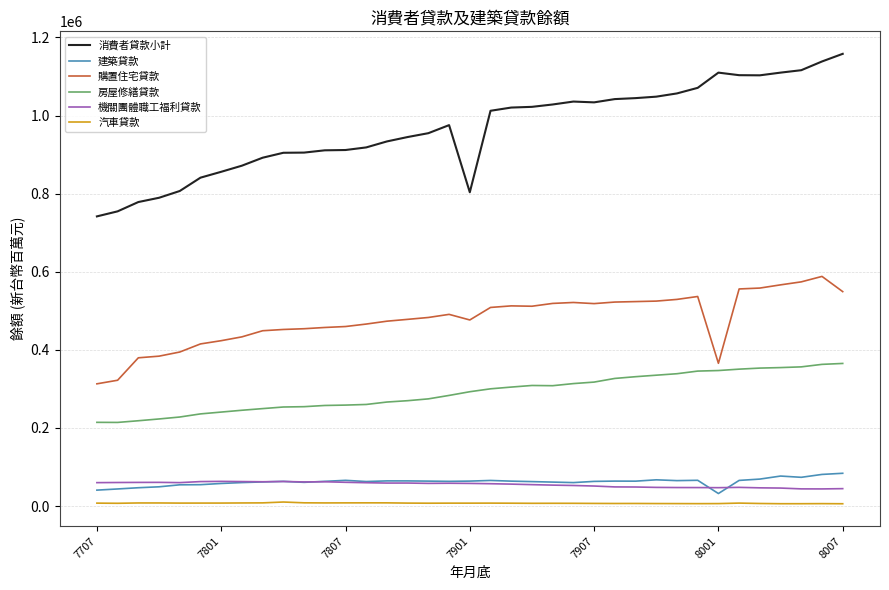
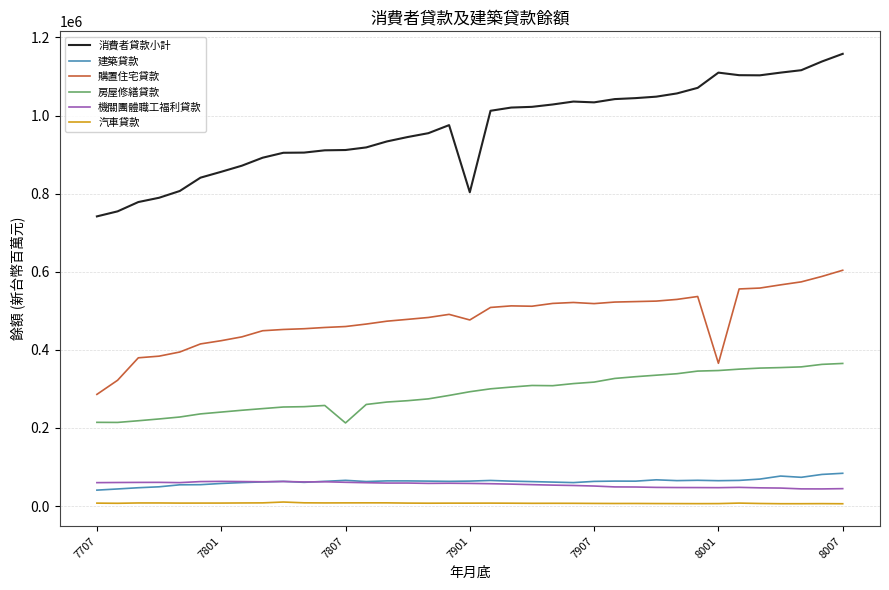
  {
    "消費者貸款小計": {
      "7707": 740000,
      "7801": 860000,
      "7807": 910000,
      "7901": 800000,
      "7907": 1030000,
      "8001": 1110000,
      "8007": 1160000
    },
    "建築貸款": {
      "7707": 40000,
      "7907": 60000,
-     "8001": 30000,
+     "8001": 70000,
      "8007": 80000
    },
    "購置住宅貸款": {
-     "7707": 310000,
+     "7707": 290000,
      "7801": 420000,
      "7807": 460000,
      "7901": 480000,
      "7907": 520000,
      "8001": 370000,
-     "8007": 550000
+     "8007": 600000
    },
    "房屋修繕貸款": {
      "7707": 210000,
      "7801": 240000,
-     "7807": 260000,
+     "7807": 210000,
      "7901": 290000,
      "7907": 320000,
      "8001": 350000,
      "8007": 370000
    },
    "機關團體職工福利貸款": {
      "7707": 60000,
      "7907": 50000,
      "8001": 50000,
      "8007": 40000
    },
    "汽車貸款": {
      "7707": 10000,
      "7801": 10000,
      "7807": 10000,
      "7901": 10000,
      "7907": 10000,
      "8001": 10000,
      "8007": 10000
    }
  }
